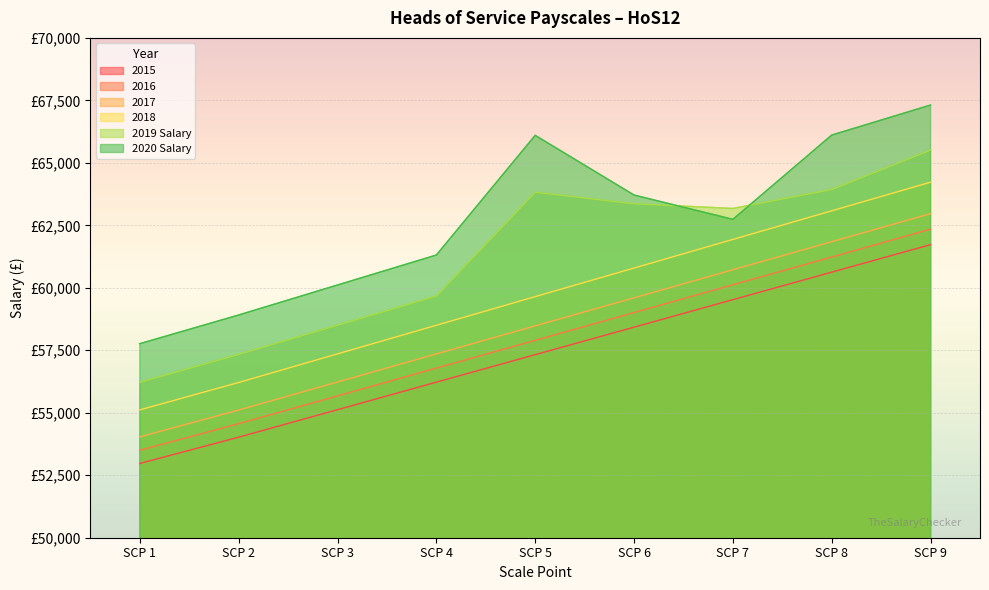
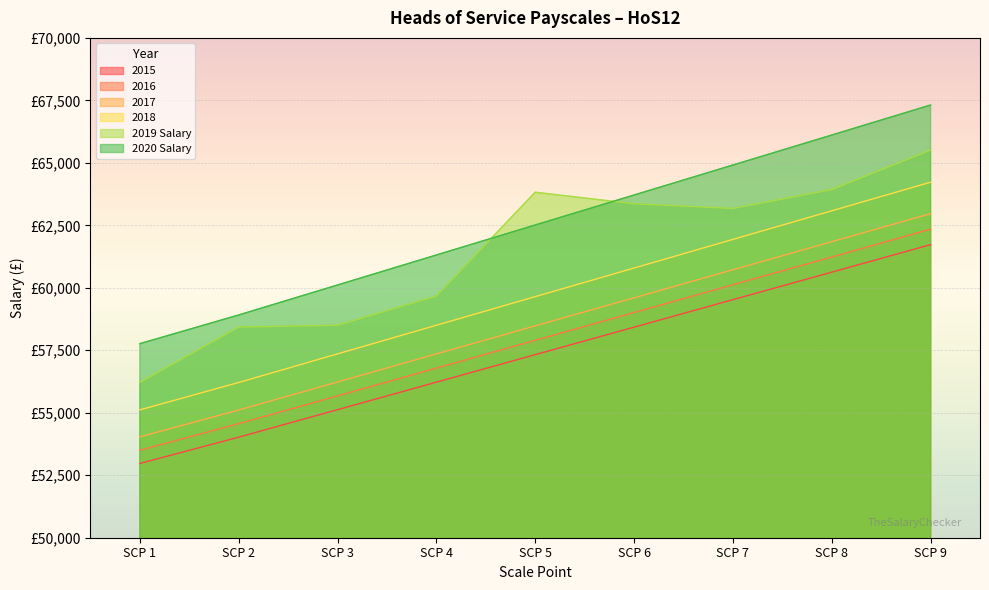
  {
    "2019 Salary": {
      "SCP 1": "£56,200",
-     "SCP 2": "£57,300",
+     "SCP 2": "£58,400",
      "SCP 3": "£58,500",
      "SCP 4": "£59,700",
      "SCP 5": "£63,800",
      "SCP 6": "£63,400",
      "SCP 7": "£63,200",
      "SCP 8": "£63,900",
      "SCP 9": "£65,500"
    },
    "2020 Salary": {
      "SCP 1": "£57,800",
      "SCP 2": "£58,900",
      "SCP 3": "£60,100",
      "SCP 4": "£61,300",
-     "SCP 5": "£66,100",
+     "SCP 5": "£62,500",
      "SCP 6": "£63,700",
-     "SCP 7": "£62,700",
+     "SCP 7": "£64,900",
      "SCP 8": "£66,100",
      "SCP 9": "£67,300"
    }
  }
